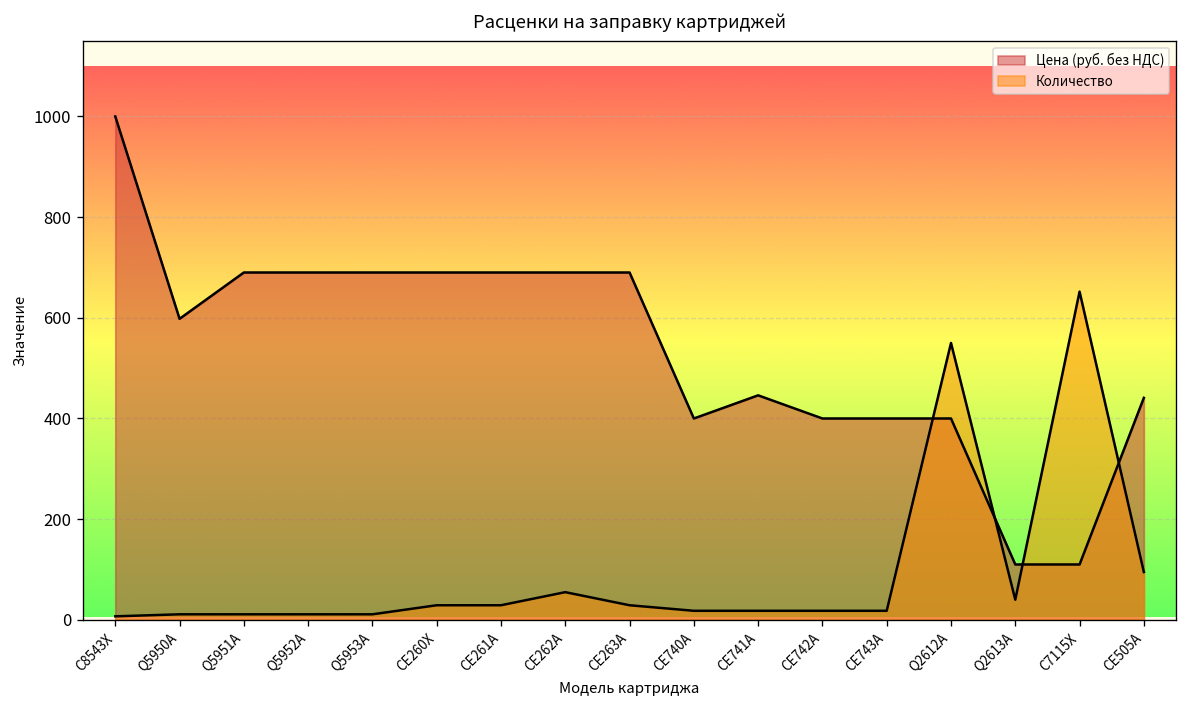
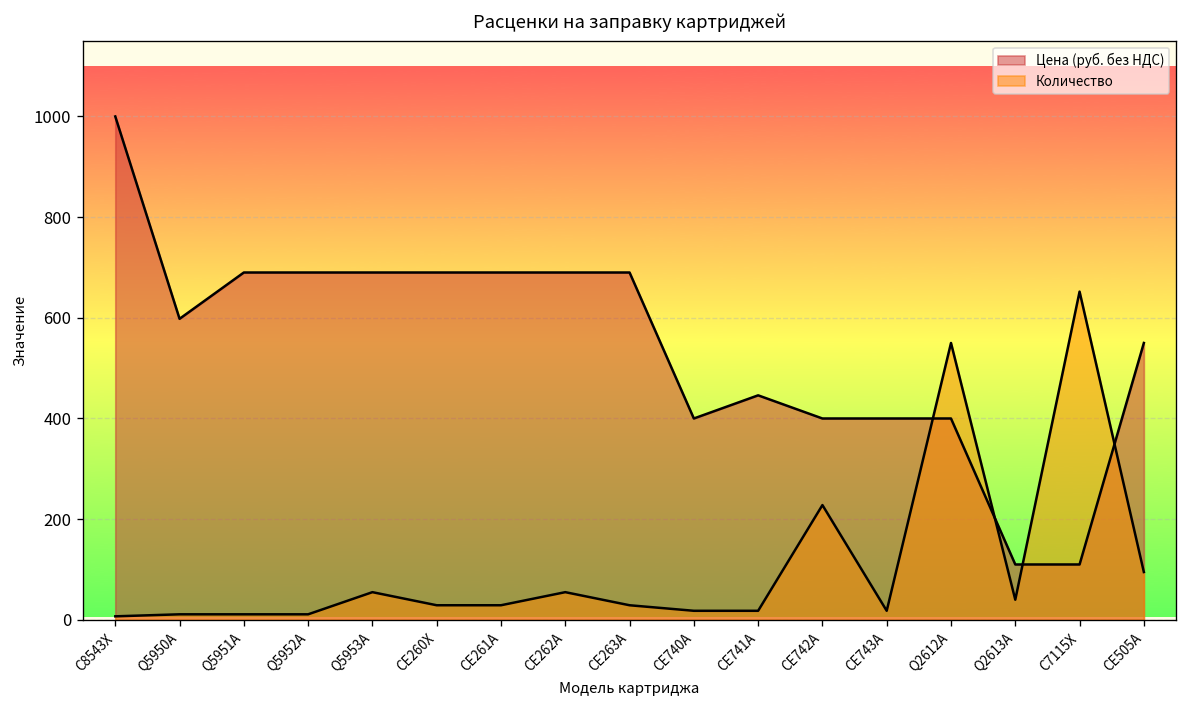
  {
    "Цена (руб. без НДС)": {
      "C8543X": 1000,
      "Q5950A": 600,
      "Q5951A": 690,
      "Q5952A": 690,
      "Q5953A": 690,
      "CE260X": 690,
      "CE261A": 690,
      "CE262A": 690,
      "CE263A": 690,
      "CE740A": 400,
      "CE741A": 450,
      "CE742A": 400,
      "CE743A": 400,
      "Q2612A": 400,
      "Q2613A": 110,
      "C7115X": 110,
-     "CE505A": 440
+     "CE505A": 550
    },
    "Количество": {
      "C8543X": 10,
      "Q5950A": 10,
      "Q5951A": 10,
      "Q5952A": 10,
-     "Q5953A": 10,
+     "Q5953A": 60,
      "CE260X": 30,
      "CE261A": 30,
      "CE262A": 60,
      "CE263A": 30,
      "CE740A": 20,
      "CE741A": 20,
-     "CE742A": 20,
+     "CE742A": 230,
      "CE743A": 20,
      "Q2612A": 550,
      "Q2613A": 40,
      "C7115X": 650,
      "CE505A": 100
    }
  }
